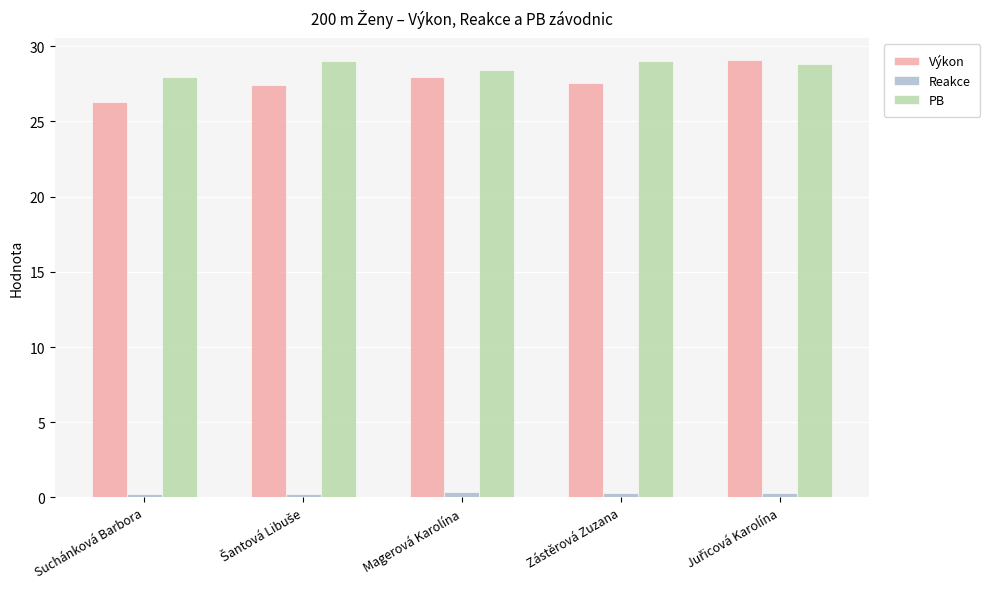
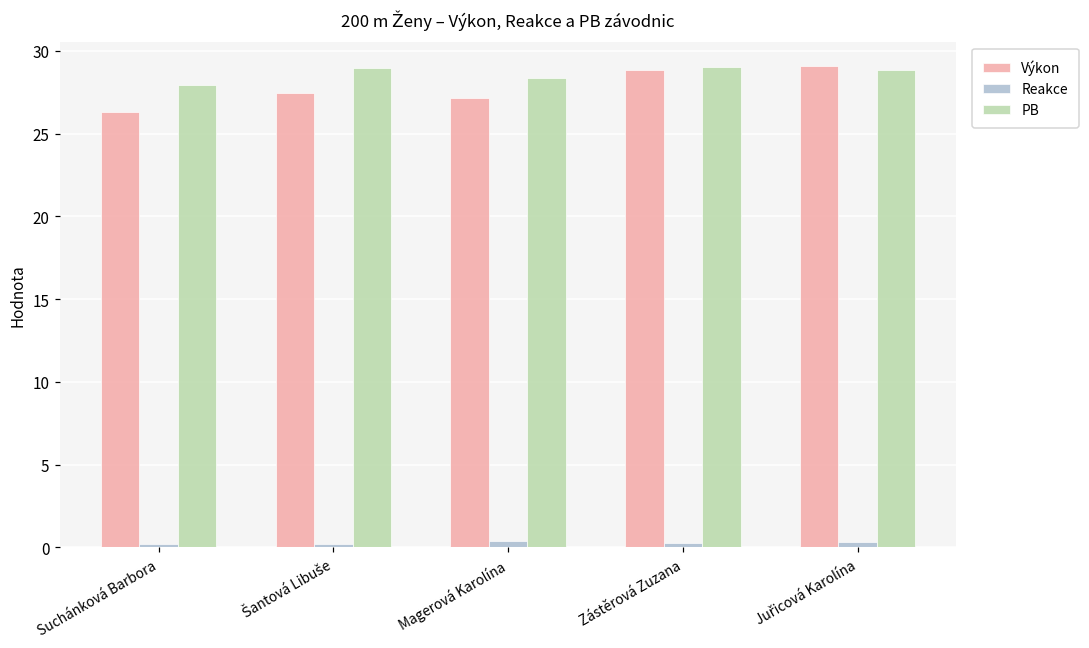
  {
    "Výkon": {
      "Suchánková Barbora": 26.3,
      "Šantová Libuše": 27.5,
-     "Magerová Karolína": 28.0,
-     "Zástěrová Zuzana": 27.6,
+     "Magerová Karolína": 27.1,
+     "Zástěrová Zuzana": 28.8,
      "Juřicová Karolína": 29.1
    }
  }
